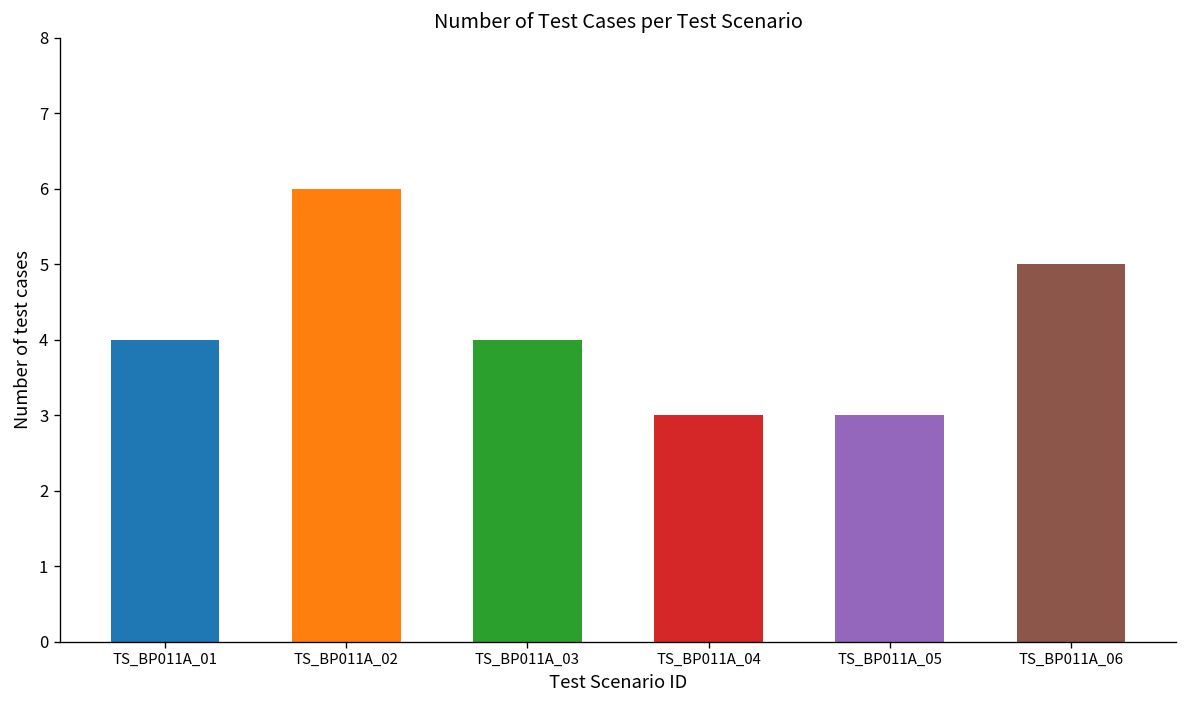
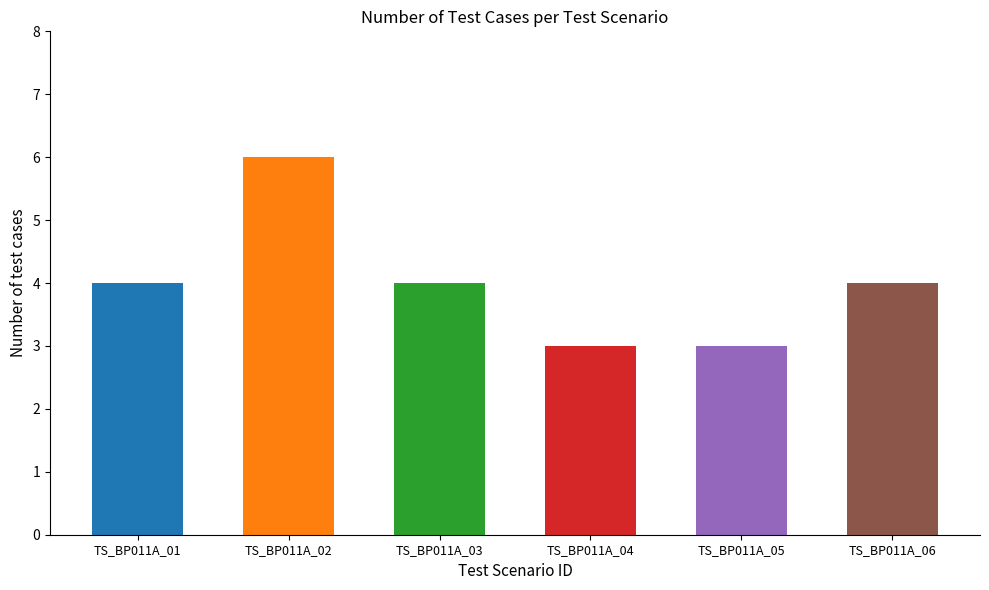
  {
    "TS_BP011A_01": 4,
    "TS_BP011A_02": 6,
    "TS_BP011A_03": 4,
    "TS_BP011A_04": 3,
    "TS_BP011A_05": 3,
-   "TS_BP011A_06": 5
+   "TS_BP011A_06": 4
  }
